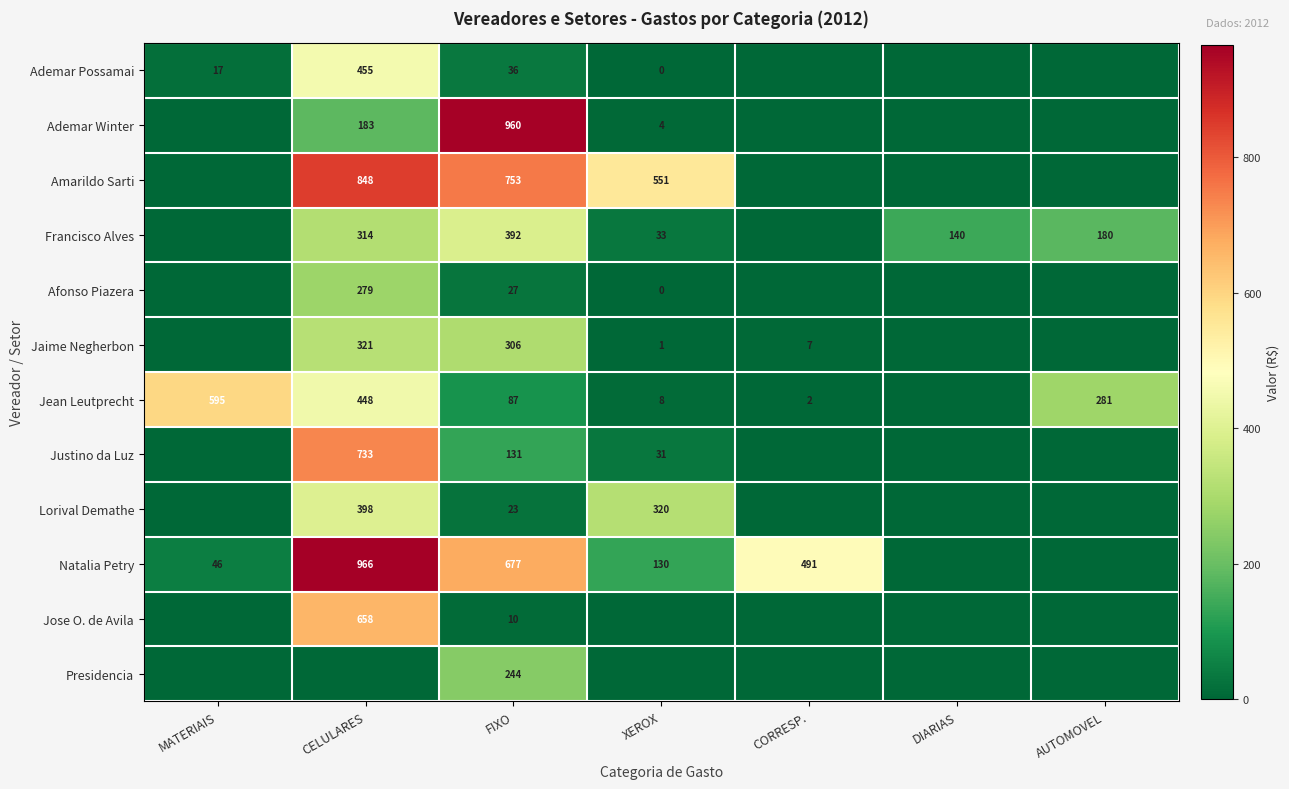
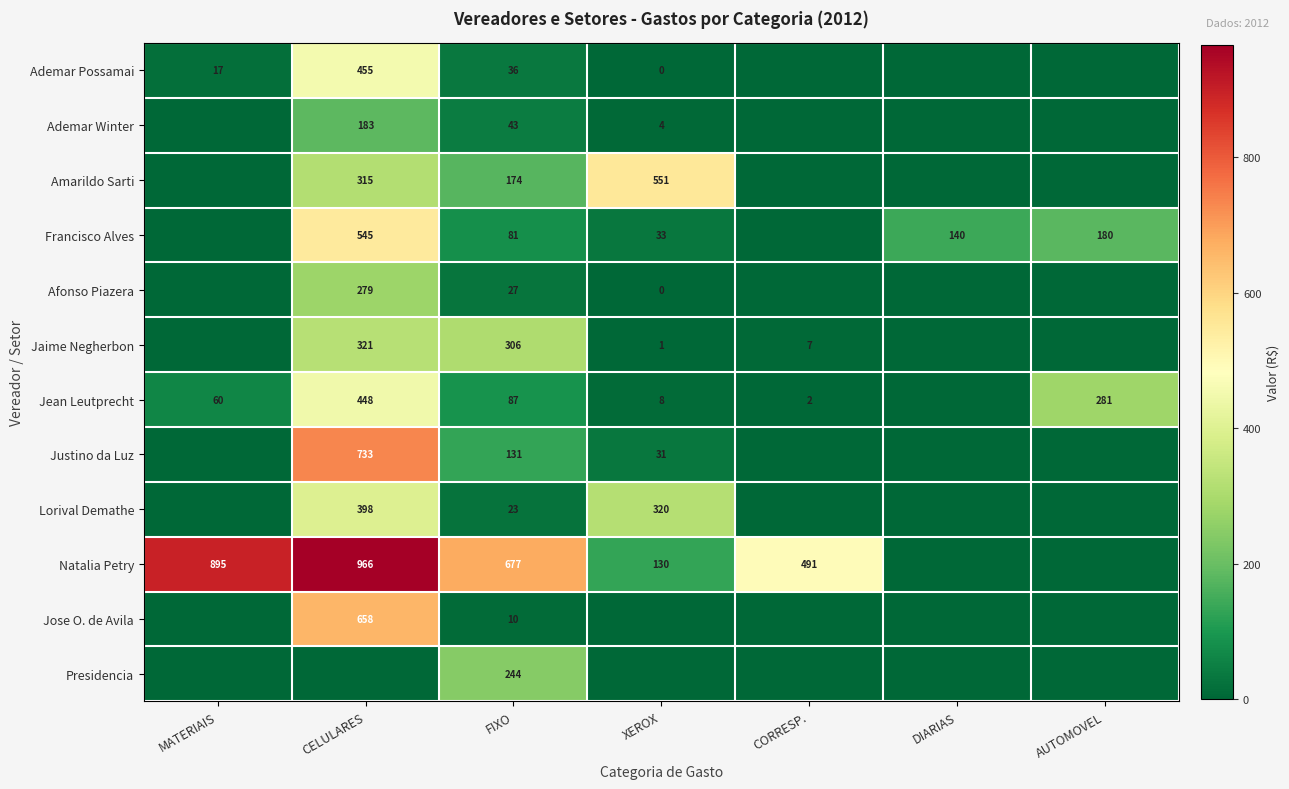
  {
    "Ademar Possamai": {
      "MATERIAIS": 17,
      "CELULARES": 455,
      "FIXO": 36,
      "XEROX": 0
    },
    "Ademar Winter": {
      "CELULARES": 183,
-     "FIXO": 960,
+     "FIXO": 43,
      "XEROX": 4
    },
    "Amarildo Sarti": {
-     "CELULARES": 848,
-     "FIXO": 753,
+     "CELULARES": 315,
+     "FIXO": 174,
      "XEROX": 551
    },
    "Francisco Alves": {
-     "CELULARES": 314,
-     "FIXO": 392,
+     "CELULARES": 545,
+     "FIXO": 81,
      "XEROX": 33,
      "DIARIAS": 140,
      "AUTOMOVEL": 180
    },
    "Afonso Piazera": {
      "CELULARES": 279,
      "FIXO": 27,
      "XEROX": 0
    },
    "Jaime Negherbon": {
      "CELULARES": 321,
      "FIXO": 306,
      "XEROX": 1,
      "CORRESP.": 7
    },
    "Jean Leutprecht": {
-     "MATERIAIS": 595,
+     "MATERIAIS": 60,
      "CELULARES": 448,
      "FIXO": 87,
      "XEROX": 8,
      "CORRESP.": 2,
      "AUTOMOVEL": 281
    },
    "Justino da Luz": {
      "CELULARES": 733,
      "FIXO": 131,
      "XEROX": 31
    },
    "Lorival Demathe": {
      "CELULARES": 398,
      "FIXO": 23,
      "XEROX": 320
    },
    "Natalia Petry": {
-     "MATERIAIS": 46,
+     "MATERIAIS": 895,
      "CELULARES": 966,
      "FIXO": 677,
      "XEROX": 130,
      "CORRESP.": 491
    },
    "Jose O. de Avila": {
      "CELULARES": 658,
      "FIXO": 10
    },
    "Presidencia": {
      "FIXO": 244
    }
  }
